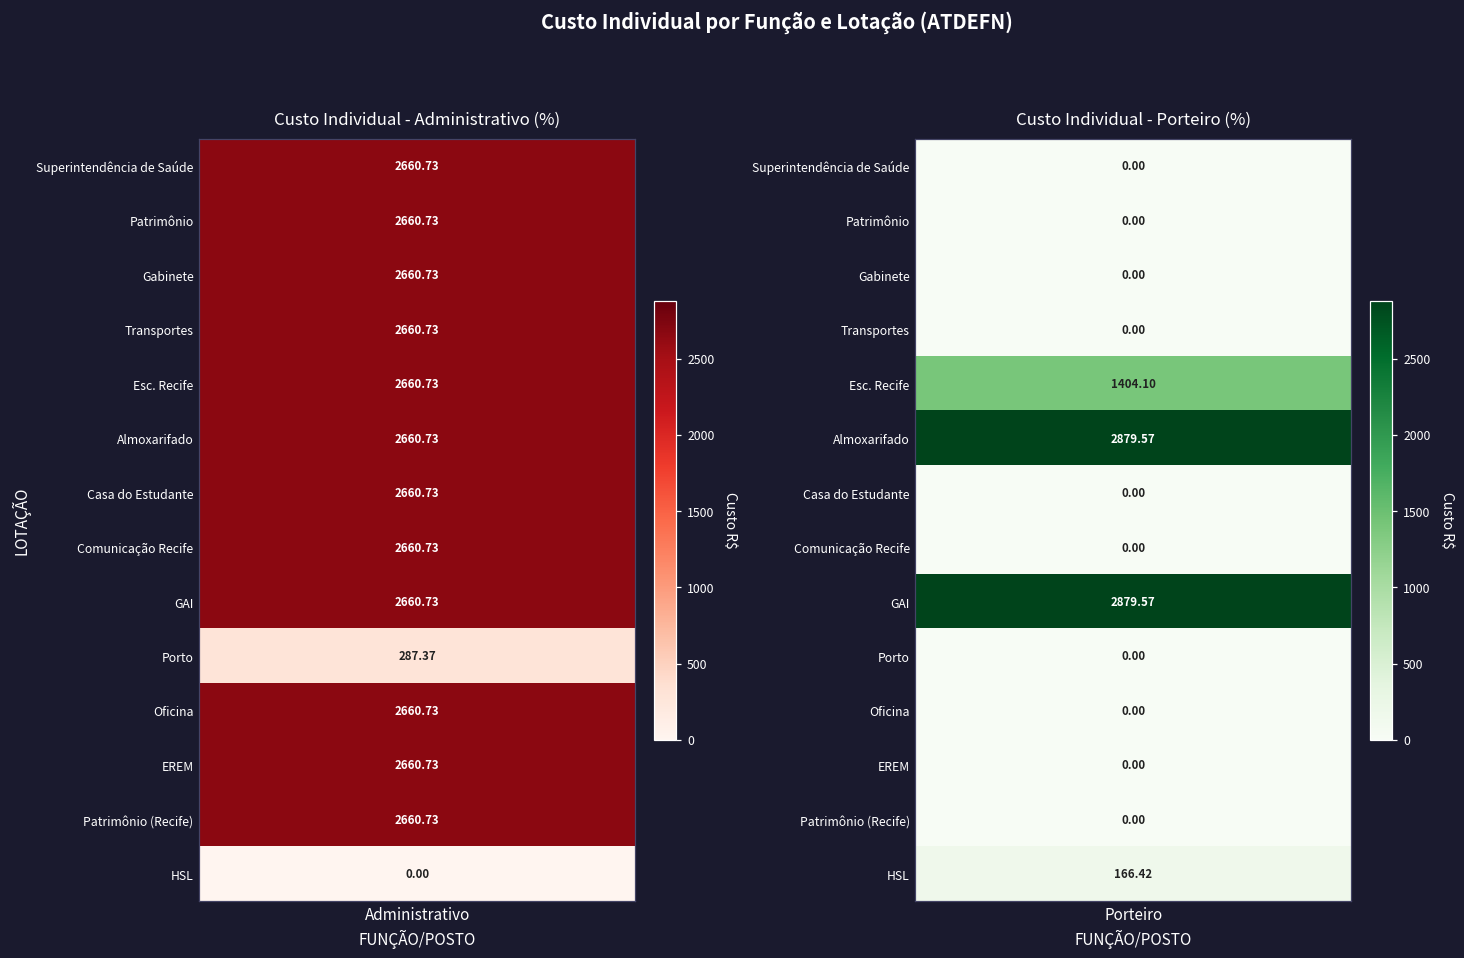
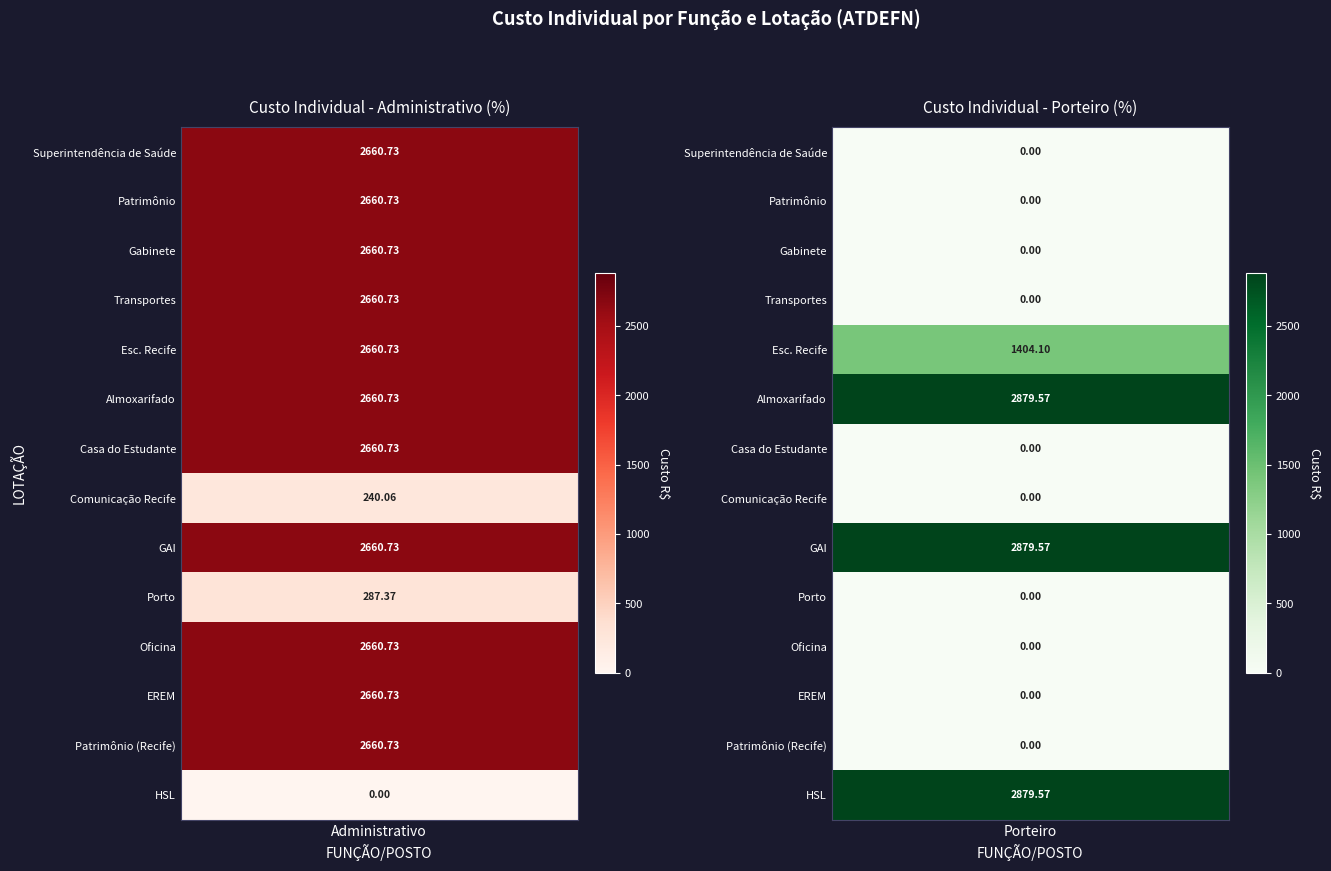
  {
    "Custo Individual - Administrativo (%)": {
      "Superintendência de Saúde": {
        "Administrativo": 2660.73
      },
      "Patrimônio": {
        "Administrativo": 2660.73
      },
      "Gabinete": {
        "Administrativo": 2660.73
      },
      "Transportes": {
        "Administrativo": 2660.73
      },
      "Esc. Recife": {
        "Administrativo": 2660.73
      },
      "Almoxarifado": {
        "Administrativo": 2660.73
      },
      "Casa do Estudante": {
        "Administrativo": 2660.73
      },
      "Comunicação Recife": {
-       "Administrativo": 2660.73
+       "Administrativo": 240.06
      },
      "GAI": {
        "Administrativo": 2660.73
      },
      "Porto": {
        "Administrativo": 287.37
      },
      "Oficina": {
        "Administrativo": 2660.73
      },
      "EREM": {
        "Administrativo": 2660.73
      },
      "Patrimônio (Recife)": {
        "Administrativo": 2660.73
      },
      "HSL": {
        "Administrativo": 0.00
      }
    },
    "Custo Individual - Porteiro (%)": {
      "Superintendência de Saúde": {
        "Porteiro": 0.00
      },
      "Patrimônio": {
        "Porteiro": 0.00
      },
      "Gabinete": {
        "Porteiro": 0.00
      },
      "Transportes": {
        "Porteiro": 0.00
      },
      "Esc. Recife": {
        "Porteiro": 1404.10
      },
      "Almoxarifado": {
        "Porteiro": 2879.57
      },
      "Casa do Estudante": {
        "Porteiro": 0.00
      },
      "Comunicação Recife": {
        "Porteiro": 0.00
      },
      "GAI": {
        "Porteiro": 2879.57
      },
      "Porto": {
        "Porteiro": 0.00
      },
      "Oficina": {
        "Porteiro": 0.00
      },
      "EREM": {
        "Porteiro": 0.00
      },
      "Patrimônio (Recife)": {
        "Porteiro": 0.00
      },
      "HSL": {
-       "Porteiro": 166.42
+       "Porteiro": 2879.57
      }
    }
  }
